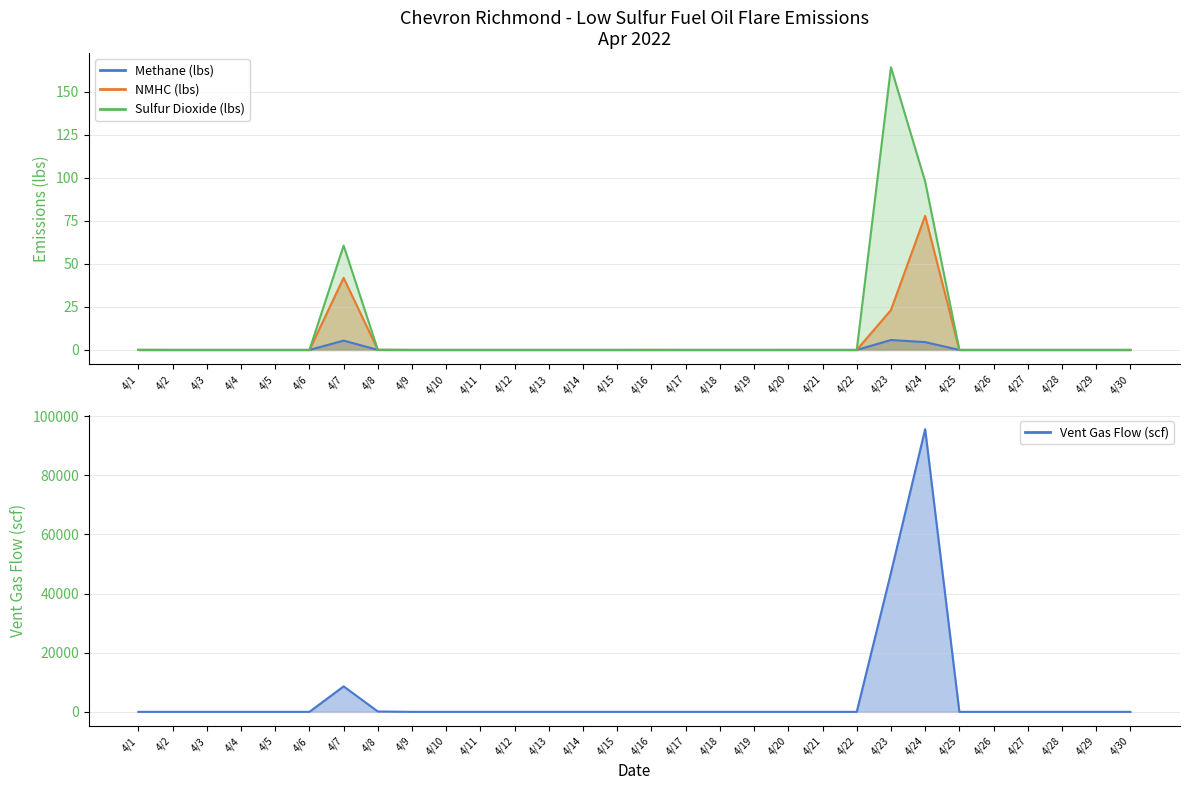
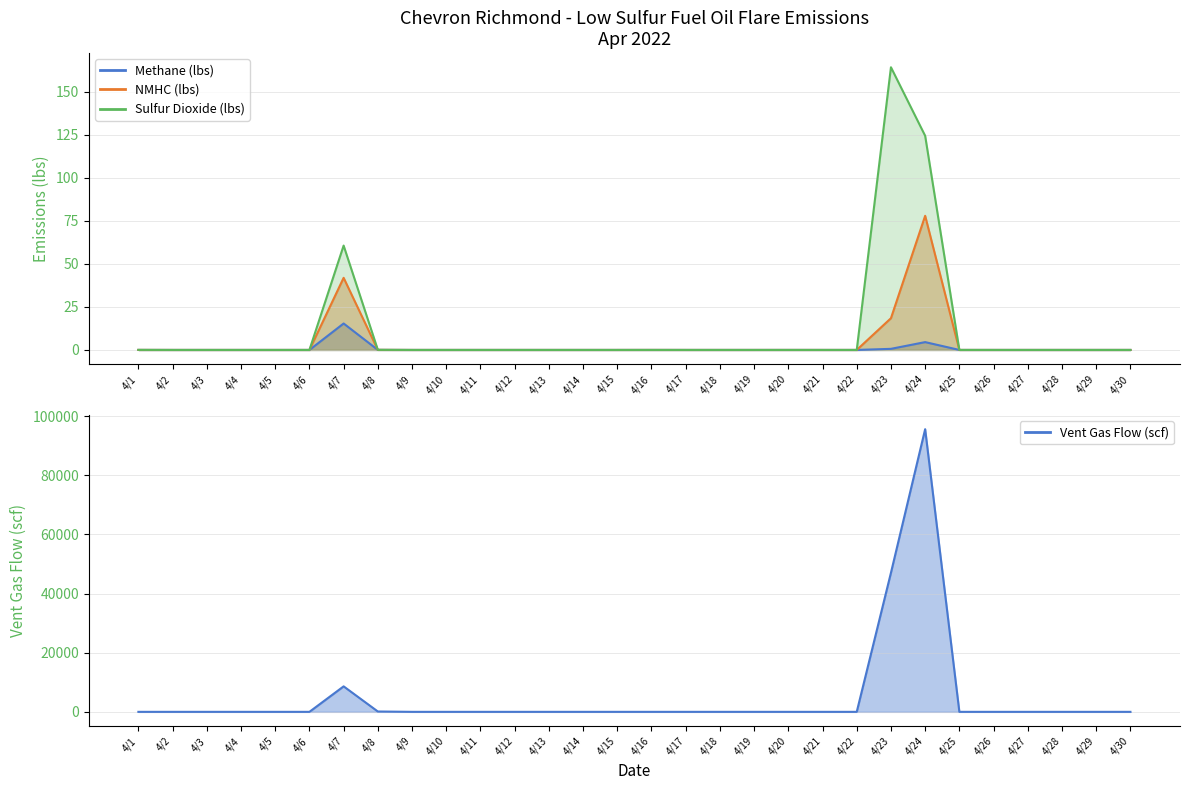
  {
    "Chevron Richmond - Low Sulfur Fuel Oil Flare Emissions Apr 2022": {
      "Methane (lbs)": {
-       "4/7": 5,
-       "4/23": 6,
+       "4/7": 15,
+       "4/23": 1,
        "4/24": 5
      },
      "NMHC (lbs)": {
        "4/7": 42,
-       "4/23": 23,
+       "4/23": 18,
        "4/24": 78
      },
      "Sulfur Dioxide (lbs)": {
        "4/7": 61,
        "4/23": 164,
-       "4/24": 98
+       "4/24": 124
      }
    }
  }
